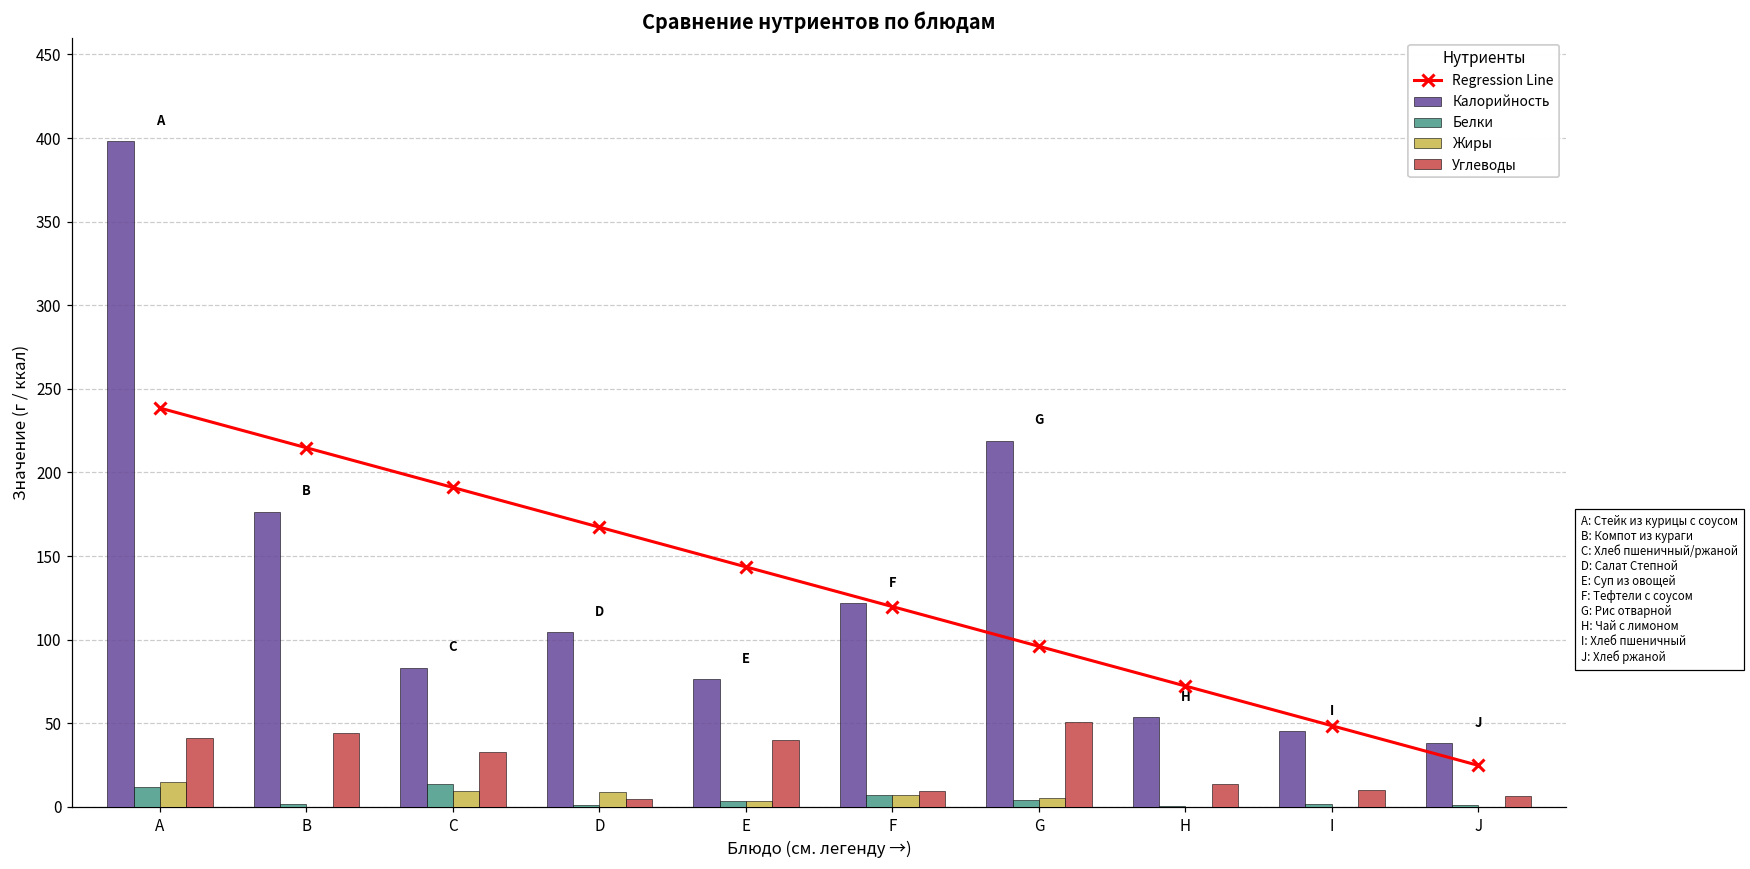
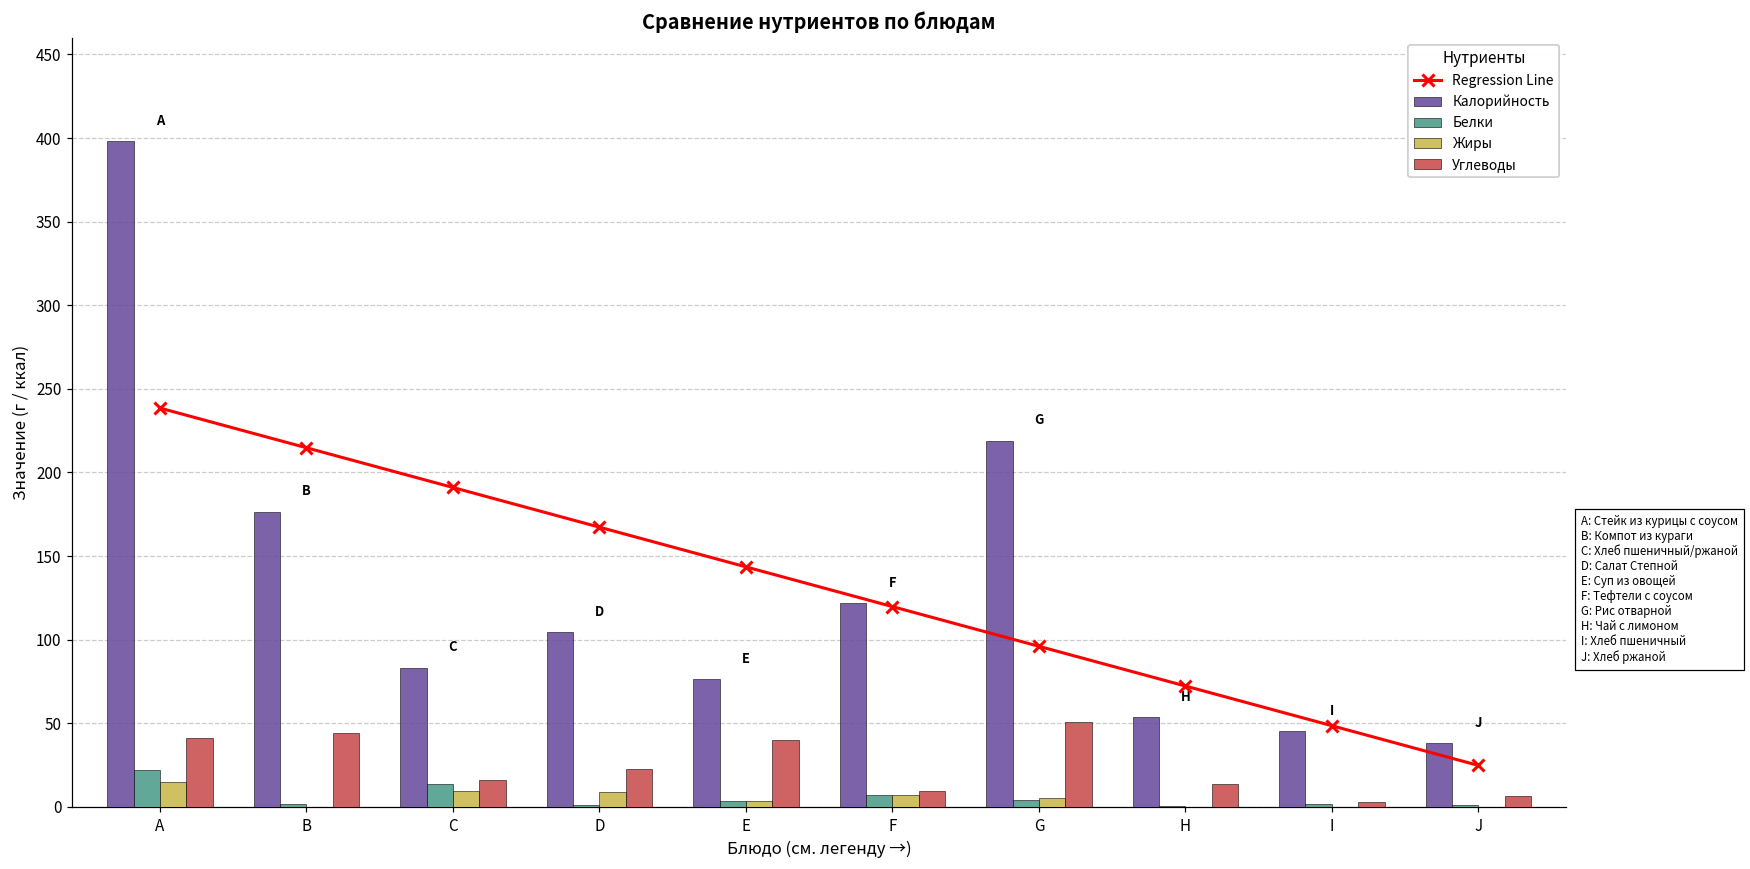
  {
    "Калорийность": {
      "A": 398,
      "B": 176,
      "C": 83,
      "D": 104,
      "E": 76,
      "F": 122,
      "G": 219,
      "H": 54,
      "I": 45,
      "J": 38
    },
    "Regression Line": {
      "A": 239,
      "B": 215,
      "C": 191,
      "D": 167,
      "E": 144,
      "F": 120,
      "G": 96,
      "H": 72,
      "I": 49,
      "J": 25
    },
    "Белки": {
-     "A": 12,
+     "A": 22,
      "B": 2,
      "C": 14,
      "E": 4,
      "F": 7,
      "G": 4
    },
    "Жиры": {
      "A": 15,
      "B": 0,
      "C": 10,
      "D": 9,
      "E": 4,
      "F": 7,
      "G": 5
    },
    "Углеводы": {
      "A": 41,
      "B": 44,
-     "C": 33,
-     "D": 5,
+     "C": 16,
+     "D": 23,
      "E": 40,
      "F": 10,
      "G": 51,
      "H": 14,
-     "I": 10,
+     "I": 3,
      "J": 6
    }
  }
